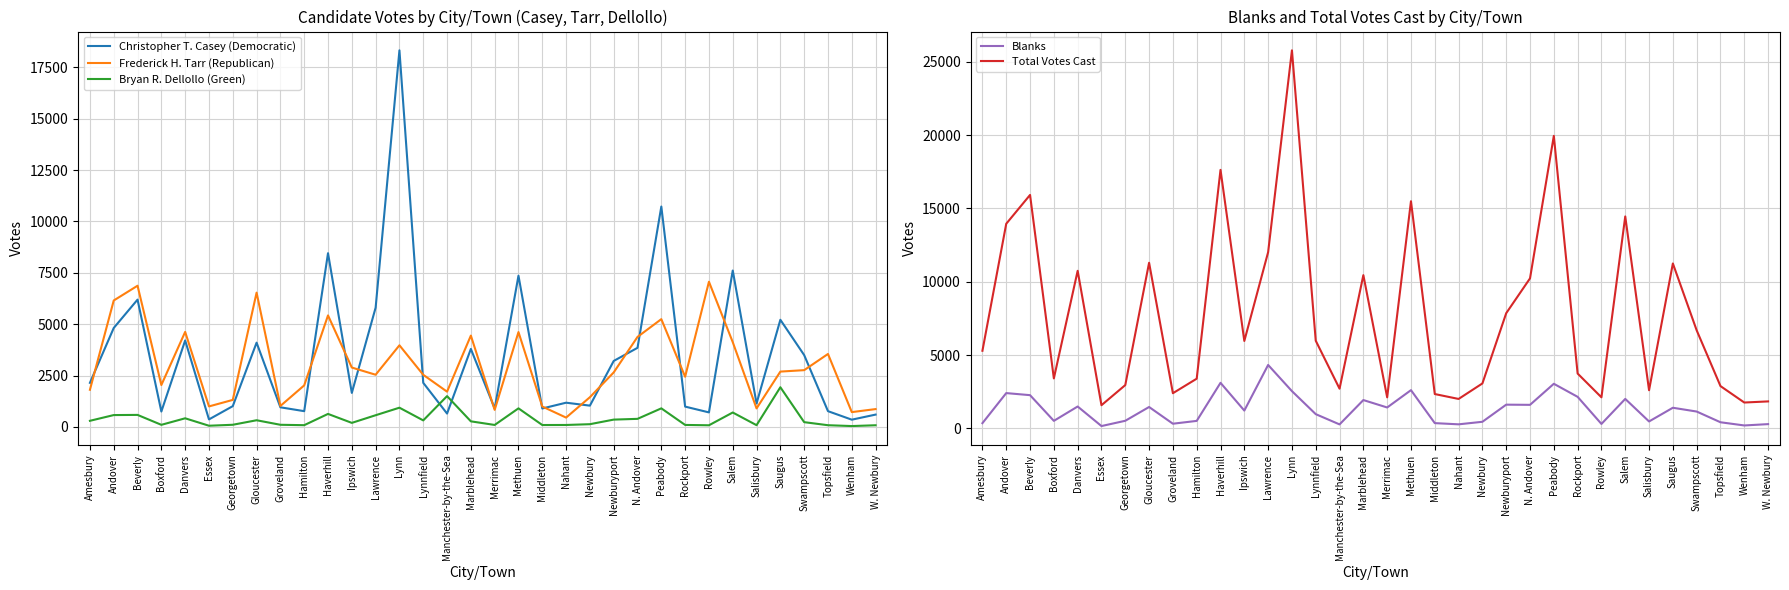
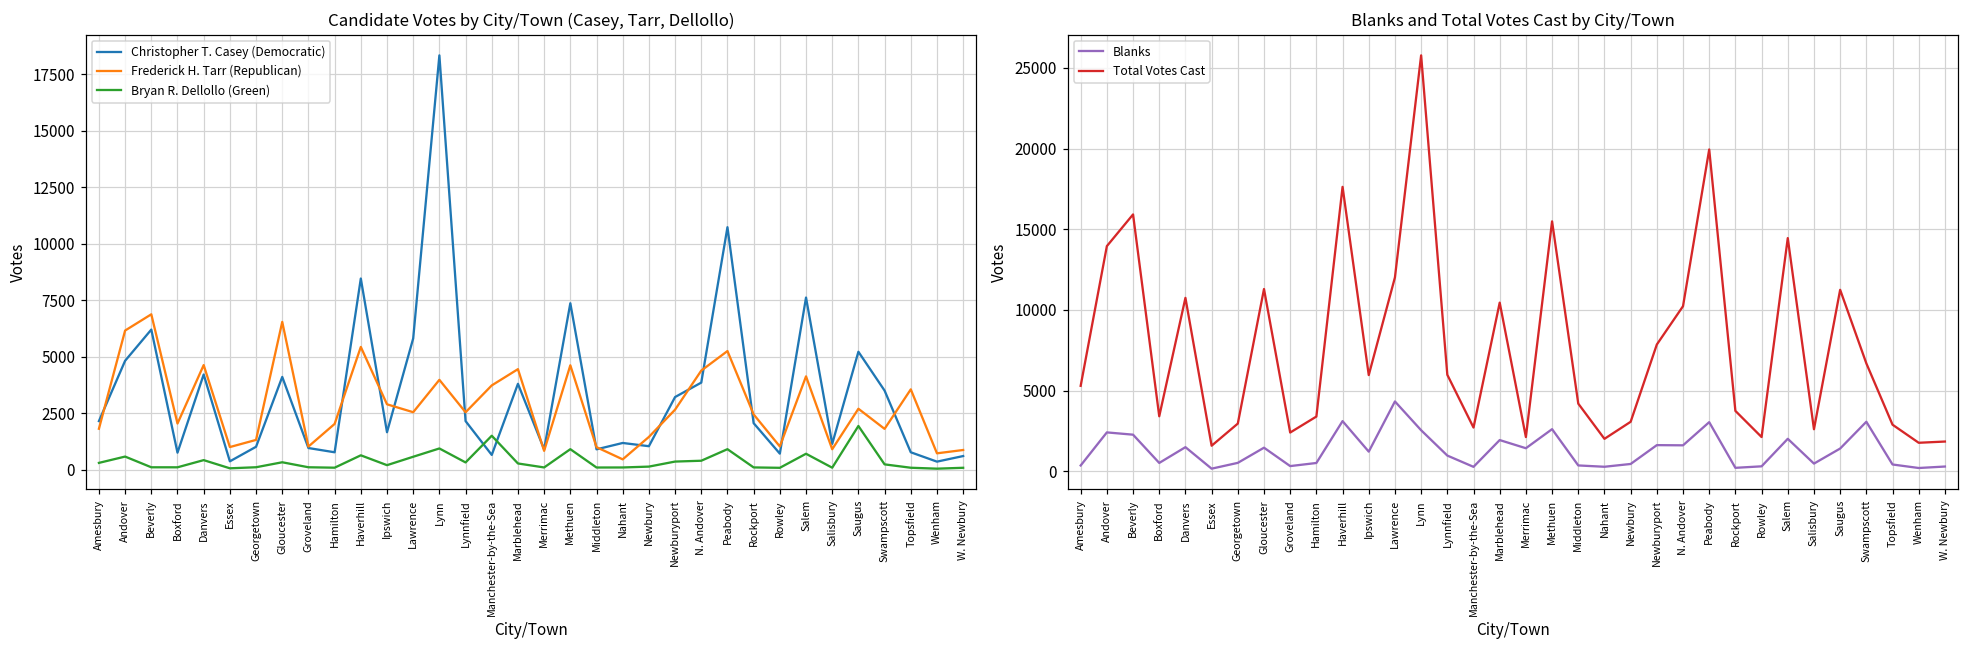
  {
    "Candidate Votes by City/Town (Casey, Tarr, Dellollo)": {
      "Christopher T. Casey (Democratic)": {
        "Amesbury": 2100,
        "Andover": 4800,
        "Beverly": 6200,
        "Boxford": 700,
        "Danvers": 4200,
        "Essex": 400,
        "Georgetown": 1000,
        "Gloucester": 4100,
        "Hamilton": 800,
        "Haverhill": 8500,
        "Ipswich": 1700,
        "Lawrence": 5800,
        "Lynn": 18300,
        "Lynnfield": 2100,
        "Manchester-by-the-Sea": 700,
        "Marblehead": 3800,
        "Methuen": 7400,
        "Nahant": 1200,
        "Newbury": 1000,
        "Newburyport": 3200,
        "N. Andover": 3900,
        "Peabody": 10700,
-       "Rockport": 1000,
+       "Rockport": 2100,
        "Rowley": 700,
        "Salem": 7600,
        "Salisbury": 1100,
        "Saugus": 5200,
        "Swampscott": 3500,
        "Topsfield": 800,
        "Wenham": 400,
        "W. Newbury": 600
      },
      "Frederick H. Tarr (Republican)": {
        "Amesbury": 1800,
        "Andover": 6200,
        "Beverly": 6900,
        "Boxford": 2000,
        "Danvers": 4600,
        "Essex": 1000,
        "Georgetown": 1300,
        "Gloucester": 6500,
        "Hamilton": 2000,
        "Haverhill": 5400,
        "Ipswich": 2900,
        "Lawrence": 2500,
        "Lynn": 4000,
        "Lynnfield": 2500,
-       "Manchester-by-the-Sea": 1700,
+       "Manchester-by-the-Sea": 3700,
        "Marblehead": 4400,
        "Methuen": 4600,
        "Nahant": 500,
        "Newbury": 1400,
        "Newburyport": 2700,
        "N. Andover": 4400,
        "Peabody": 5200,
        "Rockport": 2400,
-       "Rowley": 7100,
+       "Rowley": 1000,
        "Salem": 4100,
        "Salisbury": 900,
        "Saugus": 2700,
-       "Swampscott": 2800,
+       "Swampscott": 1800,
        "Topsfield": 3600,
        "Wenham": 700,
        "W. Newbury": 900
      },
      "Bryan R. Dellollo (Green)": {
        "Amesbury": 300,
        "Andover": 600,
-       "Beverly": 600,
+       "Beverly": 100,
        "Boxford": 100,
        "Danvers": 400,
        "Essex": 100,
        "Georgetown": 100,
        "Gloucester": 300,
        "Groveland": 100,
        "Hamilton": 100,
        "Haverhill": 600,
        "Ipswich": 200,
        "Lawrence": 600,
        "Lynn": 900,
        "Lynnfield": 300,
        "Manchester-by-the-Sea": 1500,
        "Marblehead": 300,
        "Merrimac": 100,
        "Methuen": 900,
        "Middleton": 100,
        "Nahant": 100,
        "Newbury": 100,
        "Newburyport": 400,
        "N. Andover": 400,
        "Peabody": 900,
        "Rockport": 100,
        "Rowley": 100,
        "Salem": 700,
        "Salisbury": 100,
        "Saugus": 1900,
        "Swampscott": 200,
        "Topsfield": 100,
        "Wenham": 0,
        "W. Newbury": 100
      }
    },
    "Blanks and Total Votes Cast by City/Town": {
      "Blanks": {
        "Amesbury": 400,
        "Andover": 2400,
        "Beverly": 2300,
        "Boxford": 500,
        "Danvers": 1500,
        "Essex": 200,
        "Georgetown": 500,
        "Gloucester": 1500,
        "Groveland": 300,
        "Hamilton": 500,
        "Haverhill": 3100,
        "Ipswich": 1200,
        "Lawrence": 4300,
        "Lynn": 2500,
        "Lynnfield": 1000,
        "Manchester-by-the-Sea": 300,
        "Marblehead": 1900,
        "Merrimac": 1400,
        "Methuen": 2600,
        "Middleton": 400,
        "Nahant": 300,
        "Newbury": 500,
        "Newburyport": 1600,
        "N. Andover": 1600,
        "Peabody": 3000,
-       "Rockport": 2200,
+       "Rockport": 200,
        "Rowley": 300,
        "Salem": 2000,
        "Salisbury": 500,
        "Saugus": 1400,
-       "Swampscott": 1100,
+       "Swampscott": 3100,
        "Topsfield": 400,
        "Wenham": 200,
        "W. Newbury": 300
      },
      "Total Votes Cast": {
        "Amesbury": 5300,
        "Andover": 14000,
        "Beverly": 15900,
        "Boxford": 3400,
        "Danvers": 10700,
        "Essex": 1600,
        "Georgetown": 3000,
        "Gloucester": 11300,
        "Groveland": 2400,
        "Hamilton": 3400,
        "Haverhill": 17600,
        "Ipswich": 6000,
        "Lawrence": 12000,
        "Lynn": 25800,
        "Lynnfield": 6000,
        "Manchester-by-the-Sea": 2700,
        "Marblehead": 10500,
        "Merrimac": 2100,
        "Methuen": 15500,
-       "Middleton": 2300,
+       "Middleton": 4200,
        "Nahant": 2000,
        "Newbury": 3100,
        "Newburyport": 7900,
        "N. Andover": 10200,
        "Peabody": 19900,
        "Rockport": 3700,
        "Rowley": 2100,
        "Salem": 14500,
        "Salisbury": 2600,
        "Saugus": 11200,
        "Swampscott": 6700,
        "Topsfield": 2900,
        "Wenham": 1800,
        "W. Newbury": 1800
      }
    }
  }
